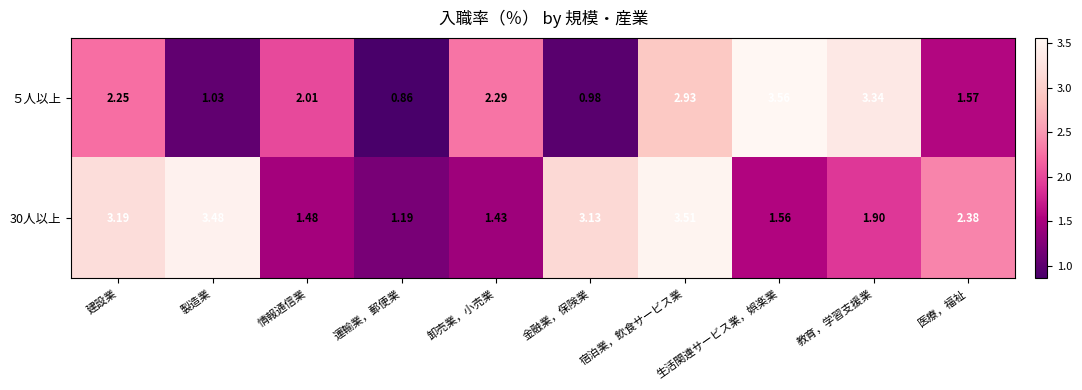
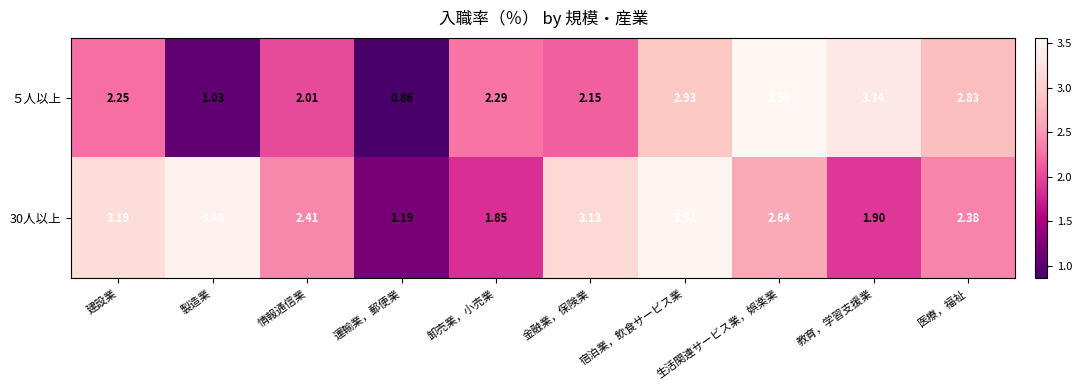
  {
    "５人以上": {
      "建設業": 2.25,
      "製造業": 1.03,
      "情報通信業": 2.01,
      "運輸業，郵便業": 0.86,
      "卸売業，小売業": 2.29,
-     "金融業，保険業": 0.98,
+     "金融業，保険業": 2.15,
      "宿泊業，飲食サービス業": 2.93,
-     "医療，福祉": 1.57
+     "医療，福祉": 2.83
    },
    "30人以上": {
-     "情報通信業": 1.48,
+     "情報通信業": 2.41,
      "運輸業，郵便業": 1.19,
-     "卸売業，小売業": 1.43,
-     "生活関連サービス業，娯楽業": 1.56,
+     "卸売業，小売業": 1.85,
+     "生活関連サービス業，娯楽業": 2.64,
      "教育，学習支援業": 1.90,
      "医療，福祉": 2.38
    }
  }
